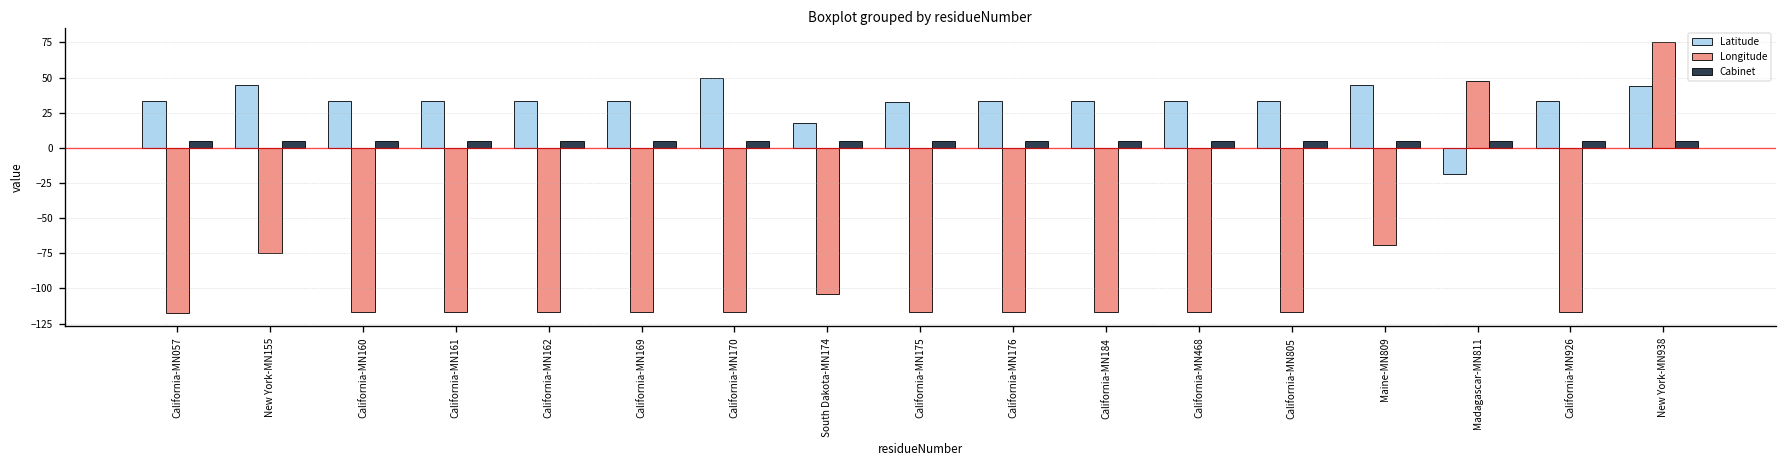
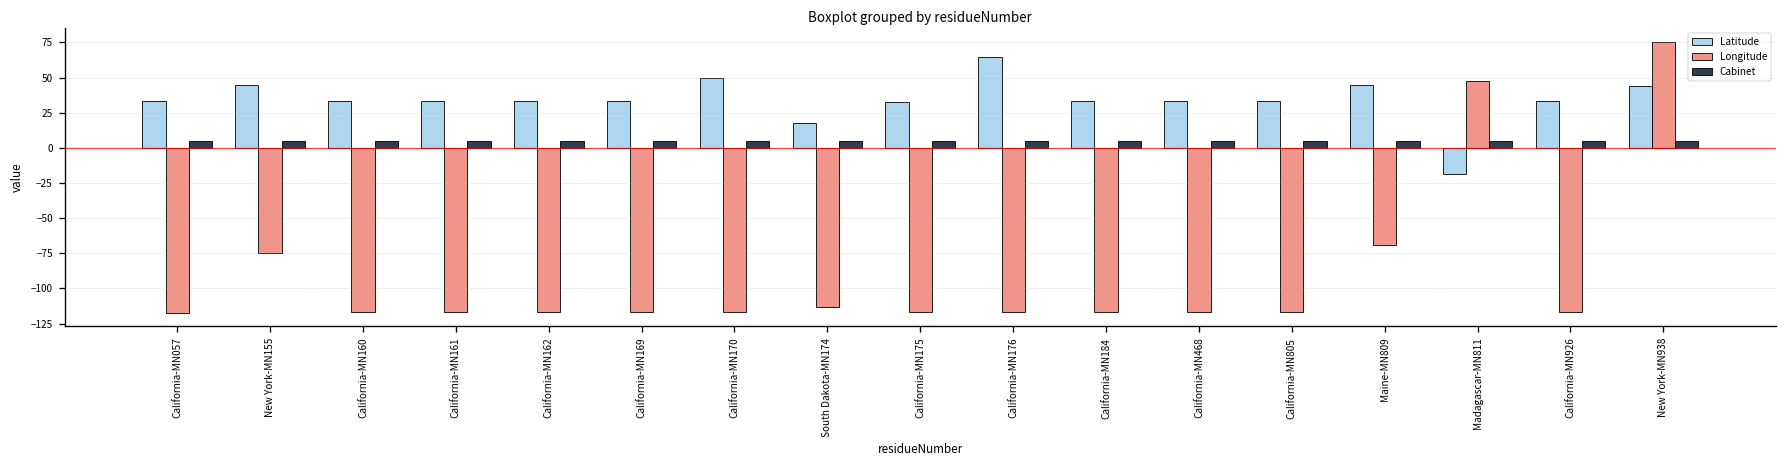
  {
    "Latitude": {
      "California-MN057": 33,
      "New York-MN155": 45,
      "California-MN160": 33,
      "California-MN161": 33,
      "California-MN162": 33,
      "California-MN169": 33,
      "California-MN170": 50,
      "South Dakota-MN174": 18,
      "California-MN175": 33,
-     "California-MN176": 33,
+     "California-MN176": 64,
      "California-MN184": 33,
      "California-MN468": 33,
      "California-MN805": 33,
      "Maine-MN809": 45,
      "Madagascar-MN811": -19,
      "California-MN926": 33,
      "New York-MN938": 44
    },
    "Longitude": {
      "California-MN057": -117,
      "New York-MN155": -75,
      "California-MN160": -117,
      "California-MN161": -117,
      "California-MN162": -117,
      "California-MN169": -117,
      "California-MN170": -117,
-     "South Dakota-MN174": -104,
+     "South Dakota-MN174": -113,
      "California-MN175": -117,
      "California-MN176": -117,
      "California-MN184": -117,
      "California-MN468": -117,
      "California-MN805": -117,
      "Maine-MN809": -69,
      "Madagascar-MN811": 48,
      "California-MN926": -117,
      "New York-MN938": 75
    },
    "Cabinet": {
      "California-MN057": 5,
      "New York-MN155": 5,
      "California-MN160": 5,
      "California-MN161": 5,
      "California-MN162": 5,
      "California-MN169": 5,
      "California-MN170": 5,
      "South Dakota-MN174": 5,
      "California-MN175": 5,
      "California-MN176": 5,
      "California-MN184": 5,
      "California-MN468": 5,
      "California-MN805": 5,
      "Maine-MN809": 5,
      "Madagascar-MN811": 5,
      "California-MN926": 5,
      "New York-MN938": 5
    }
  }
